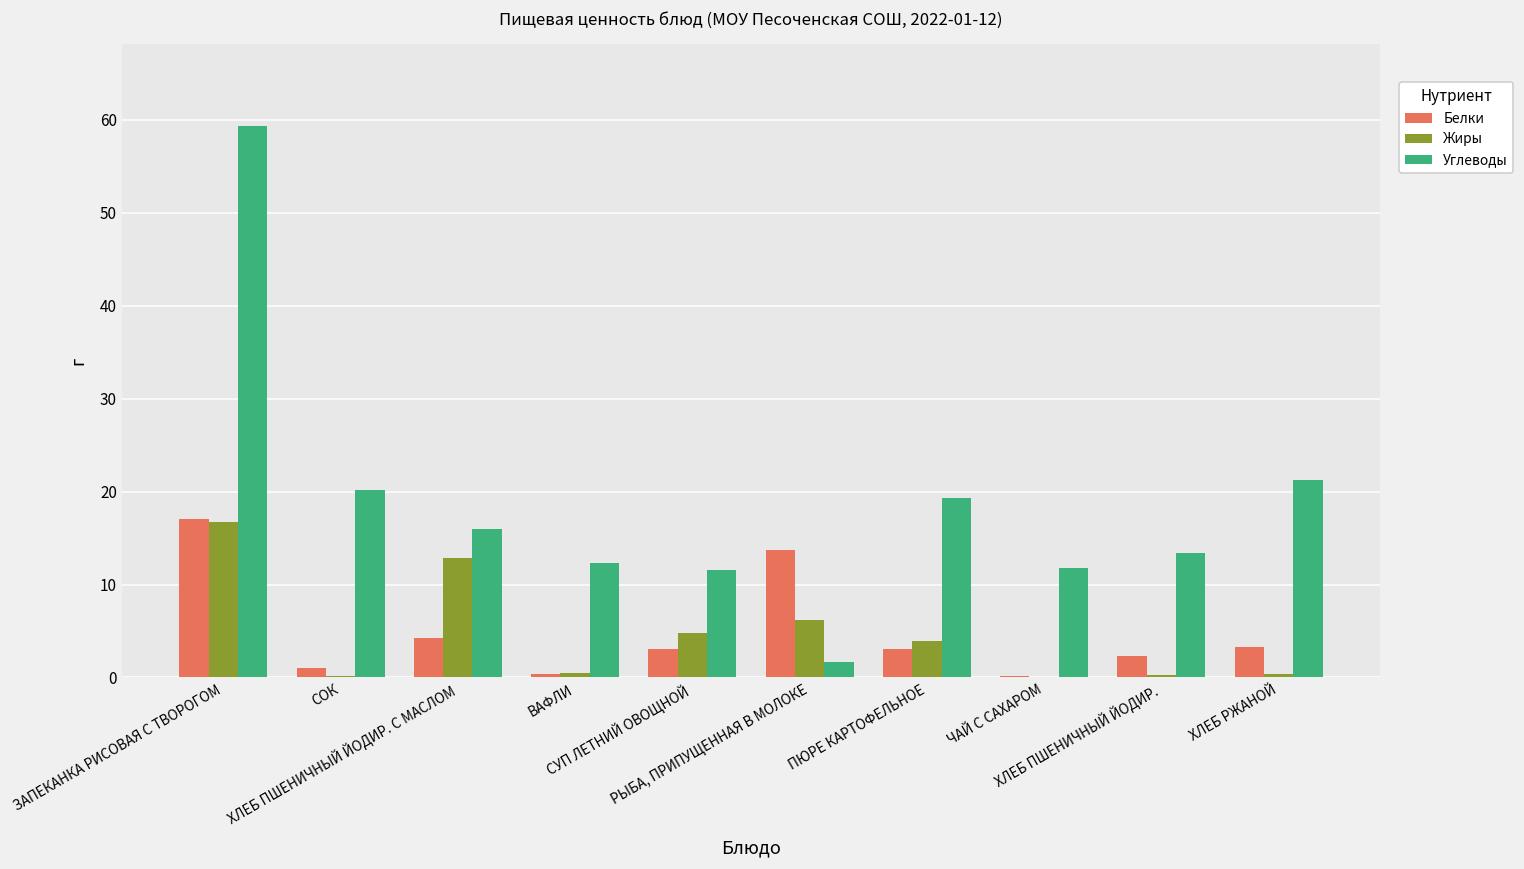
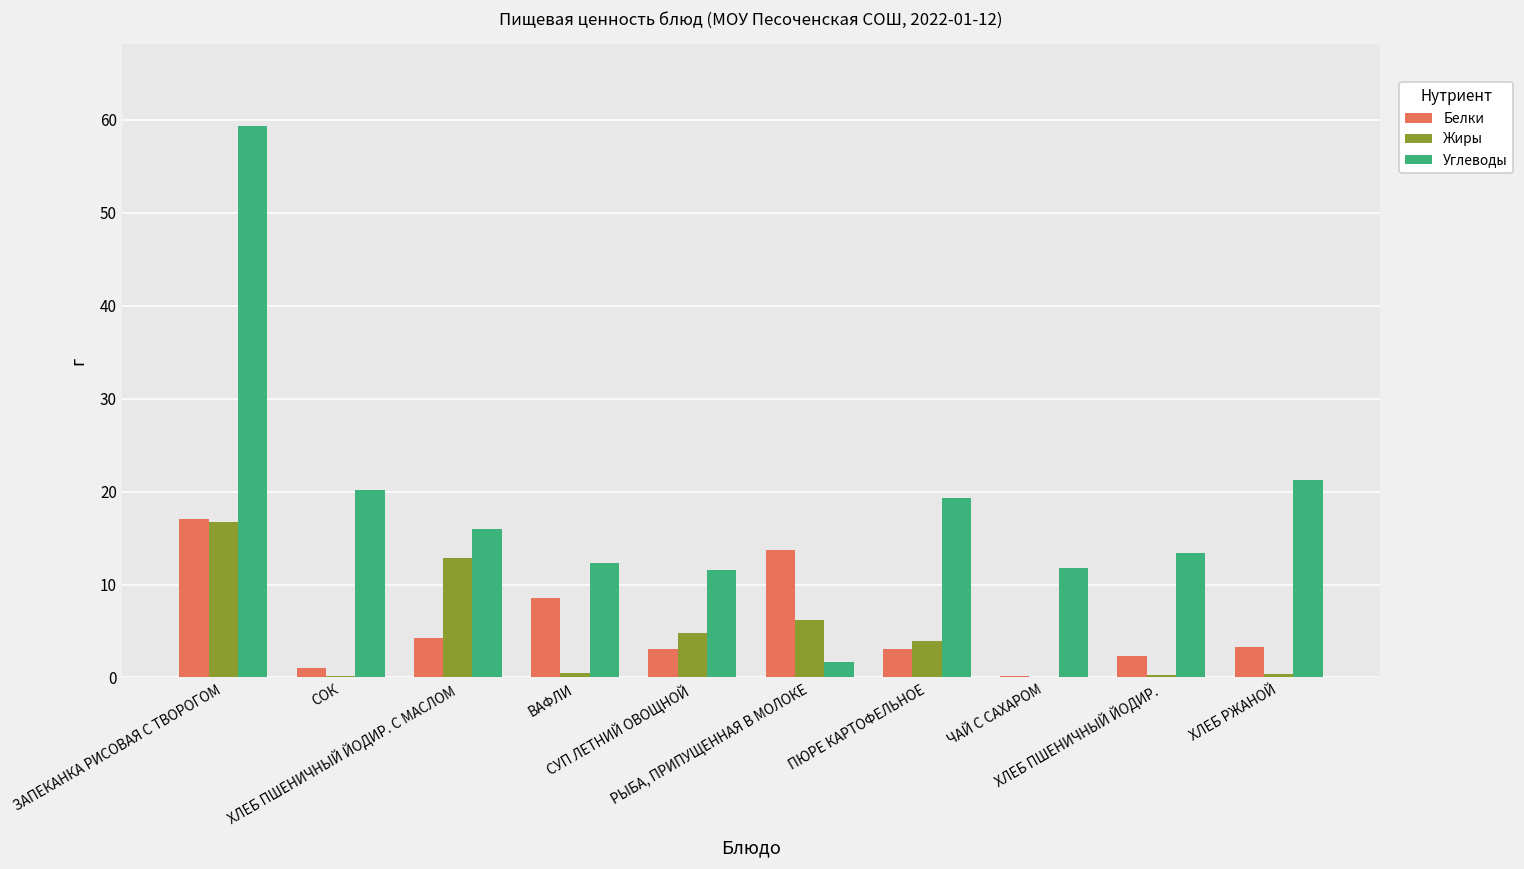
  {
    "Белки": {
      "ЗАПЕКАНКА РИСОВАЯ С ТВОРОГОМ": 17,
      "СОК": 1,
      "ХЛЕБ ПШЕНИЧНЫЙ ЙОДИР. С МАСЛОМ": 4,
-     "ВАФЛИ": 0,
+     "ВАФЛИ": 9,
      "СУП ЛЕТНИЙ ОВОЩНОЙ": 3,
      "РЫБА, ПРИПУЩЕННАЯ В МОЛОКЕ": 14,
      "ПЮРЕ КАРТОФЕЛЬНОЕ": 3,
      "ХЛЕБ ПШЕНИЧНЫЙ ЙОДИР.": 2,
      "ХЛЕБ РЖАНОЙ": 3
    },
    "Жиры": {
      "ЗАПЕКАНКА РИСОВАЯ С ТВОРОГОМ": 17,
      "ХЛЕБ ПШЕНИЧНЫЙ ЙОДИР. С МАСЛОМ": 13,
      "ВАФЛИ": 1,
      "СУП ЛЕТНИЙ ОВОЩНОЙ": 5,
      "РЫБА, ПРИПУЩЕННАЯ В МОЛОКЕ": 6,
      "ПЮРЕ КАРТОФЕЛЬНОЕ": 4,
      "ЧАЙ С САХАРОМ": 0,
      "ХЛЕБ ПШЕНИЧНЫЙ ЙОДИР.": 0,
      "ХЛЕБ РЖАНОЙ": 0
    },
    "Углеводы": {
      "ЗАПЕКАНКА РИСОВАЯ С ТВОРОГОМ": 59,
      "СОК": 20,
      "ХЛЕБ ПШЕНИЧНЫЙ ЙОДИР. С МАСЛОМ": 16,
      "ВАФЛИ": 12,
      "СУП ЛЕТНИЙ ОВОЩНОЙ": 12,
      "РЫБА, ПРИПУЩЕННАЯ В МОЛОКЕ": 2,
      "ПЮРЕ КАРТОФЕЛЬНОЕ": 19,
      "ЧАЙ С САХАРОМ": 12,
      "ХЛЕБ ПШЕНИЧНЫЙ ЙОДИР.": 13,
      "ХЛЕБ РЖАНОЙ": 21
    }
  }
